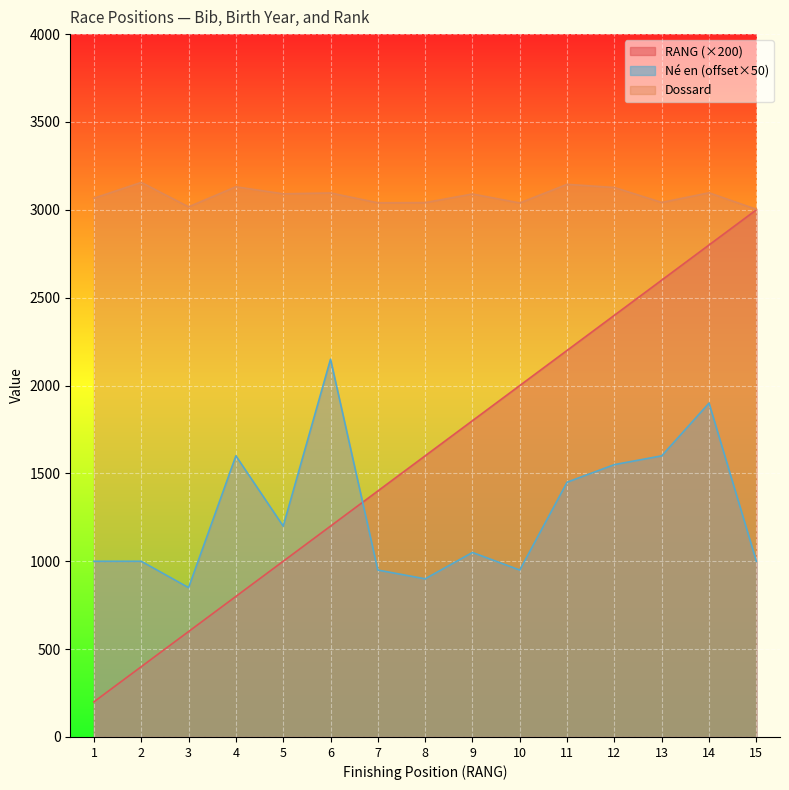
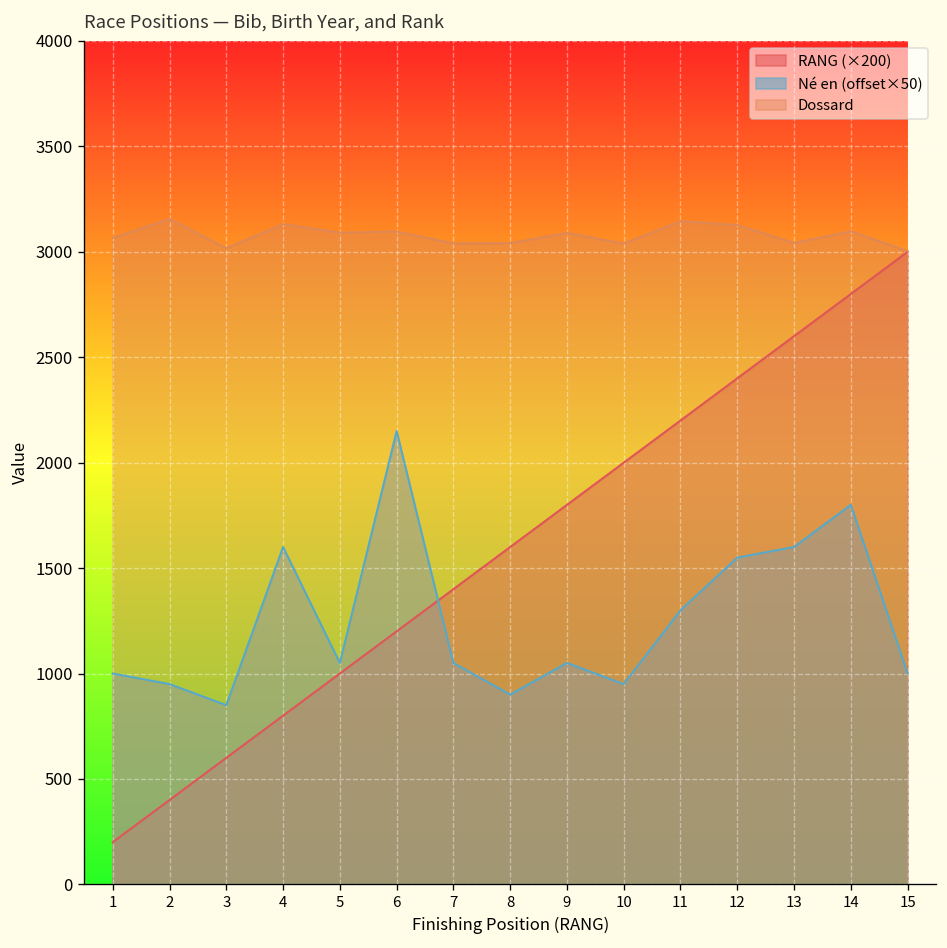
  {
    "Né en (offset×50)": {
      "1": 1000,
-     "2": 1000,
+     "2": 950,
      "3": 850,
      "4": 1600,
-     "5": 1200,
+     "5": 1050,
      "6": 2150,
-     "7": 950,
+     "7": 1050,
      "8": 900,
      "9": 1050,
      "10": 950,
-     "11": 1450,
+     "11": 1300,
      "12": 1550,
      "13": 1600,
-     "14": 1900,
+     "14": 1800,
      "15": 1000
    }
  }
